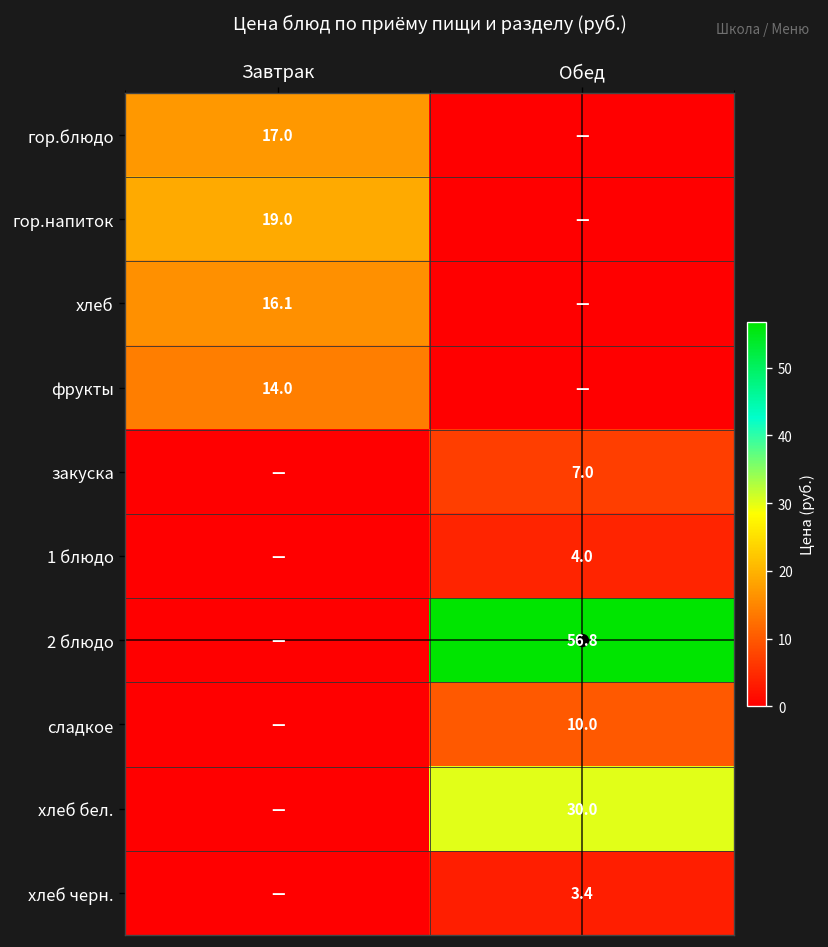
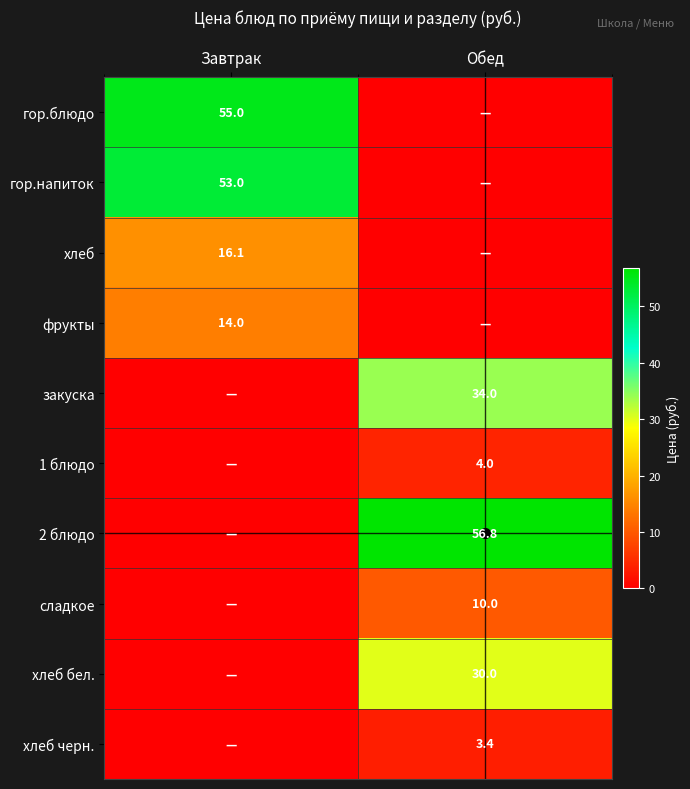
  {
    "гор.блюдо": {
-     "Завтрак": 17.0
+     "Завтрак": 55.0
    },
    "гор.напиток": {
-     "Завтрак": 19.0
+     "Завтрак": 53.0
    },
    "хлеб": {
      "Завтрак": 16.1
    },
    "фрукты": {
      "Завтрак": 14.0
    },
    "закуска": {
-     "Обед": 7.0
+     "Обед": 34.0
    },
    "1 блюдо": {
      "Обед": 4.0
    },
    "сладкое": {
      "Обед": 10.0
    },
    "хлеб бел.": {
      "Обед": 30.0
    },
    "хлеб черн.": {
      "Обед": 3.4
    }
  }
